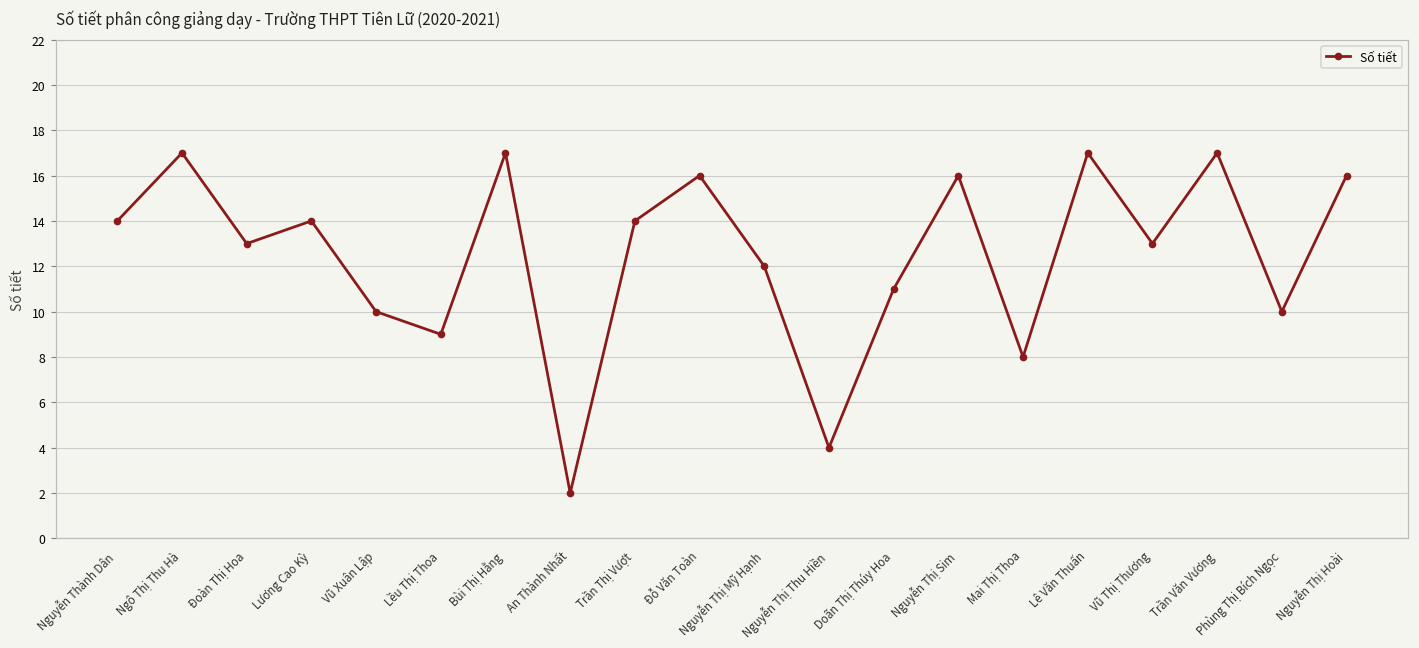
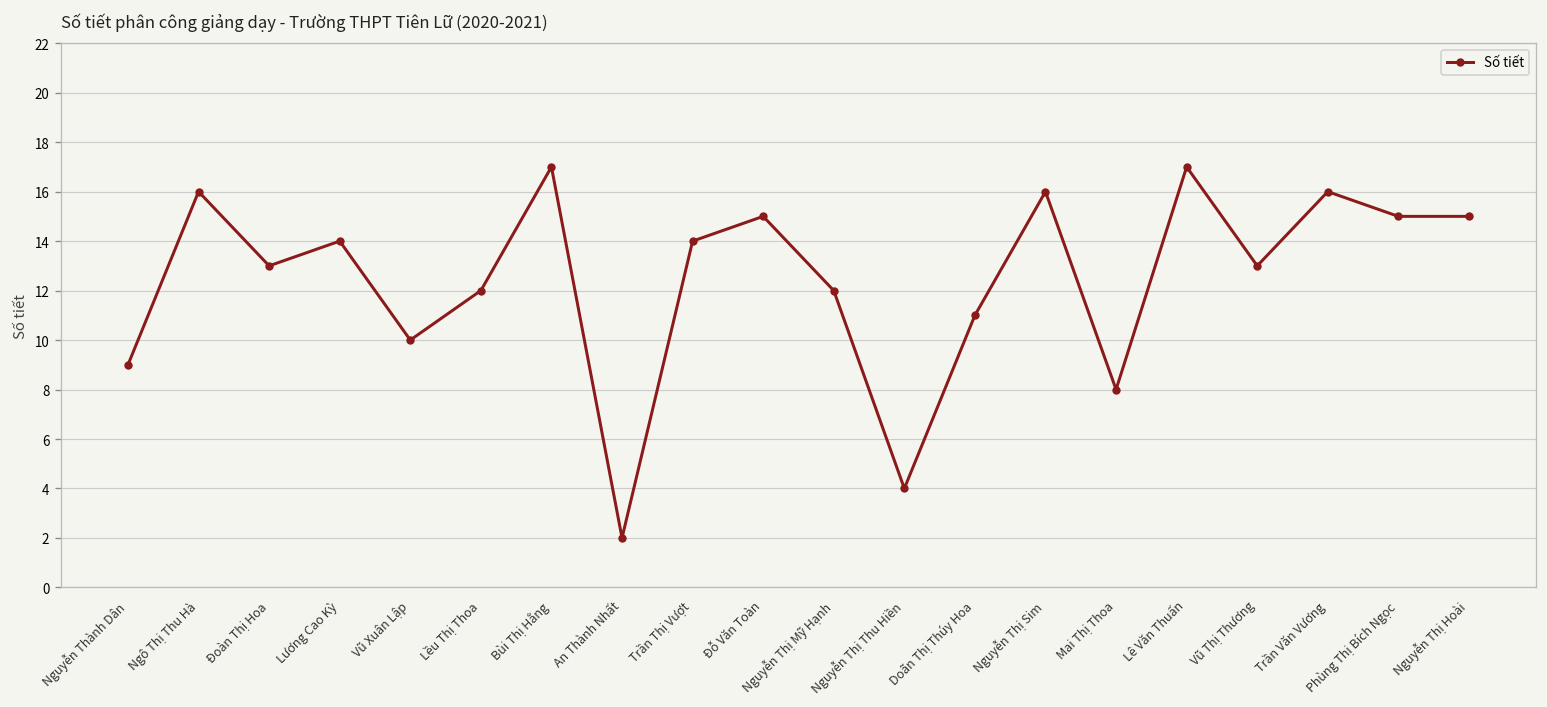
  {
-   "Nguyễn Thành Dân": 14,
-   "Ngô Thị Thu Hà": 17,
+   "Nguyễn Thành Dân": 9,
+   "Ngô Thị Thu Hà": 16,
    "Đoàn Thị Hoa": 13,
    "Lương Cao Kỳ": 14,
    "Vũ Xuân Lập": 10,
-   "Lều Thị Thoa": 9,
+   "Lều Thị Thoa": 12,
    "Bùi Thị Hằng": 17,
    "An Thành Nhất": 2,
    "Trần Thị Vượt": 14,
-   "Đỗ Văn Toàn": 16,
+   "Đỗ Văn Toàn": 15,
    "Nguyễn Thị Mỹ Hạnh": 12,
    "Nguyễn Thị Thu Hiền": 4,
    "Doãn Thị Thúy Hoa": 11,
    "Nguyễn Thị Sim": 16,
    "Mai Thị Thoa": 8,
    "Lê Văn Thuấn": 17,
    "Vũ Thị Thương": 13,
-   "Trần Văn Vương": 17,
-   "Phùng Thị Bích Ngọc": 10,
-   "Nguyễn Thị Hoài": 16
+   "Trần Văn Vương": 16,
+   "Phùng Thị Bích Ngọc": 15,
+   "Nguyễn Thị Hoài": 15
  }
